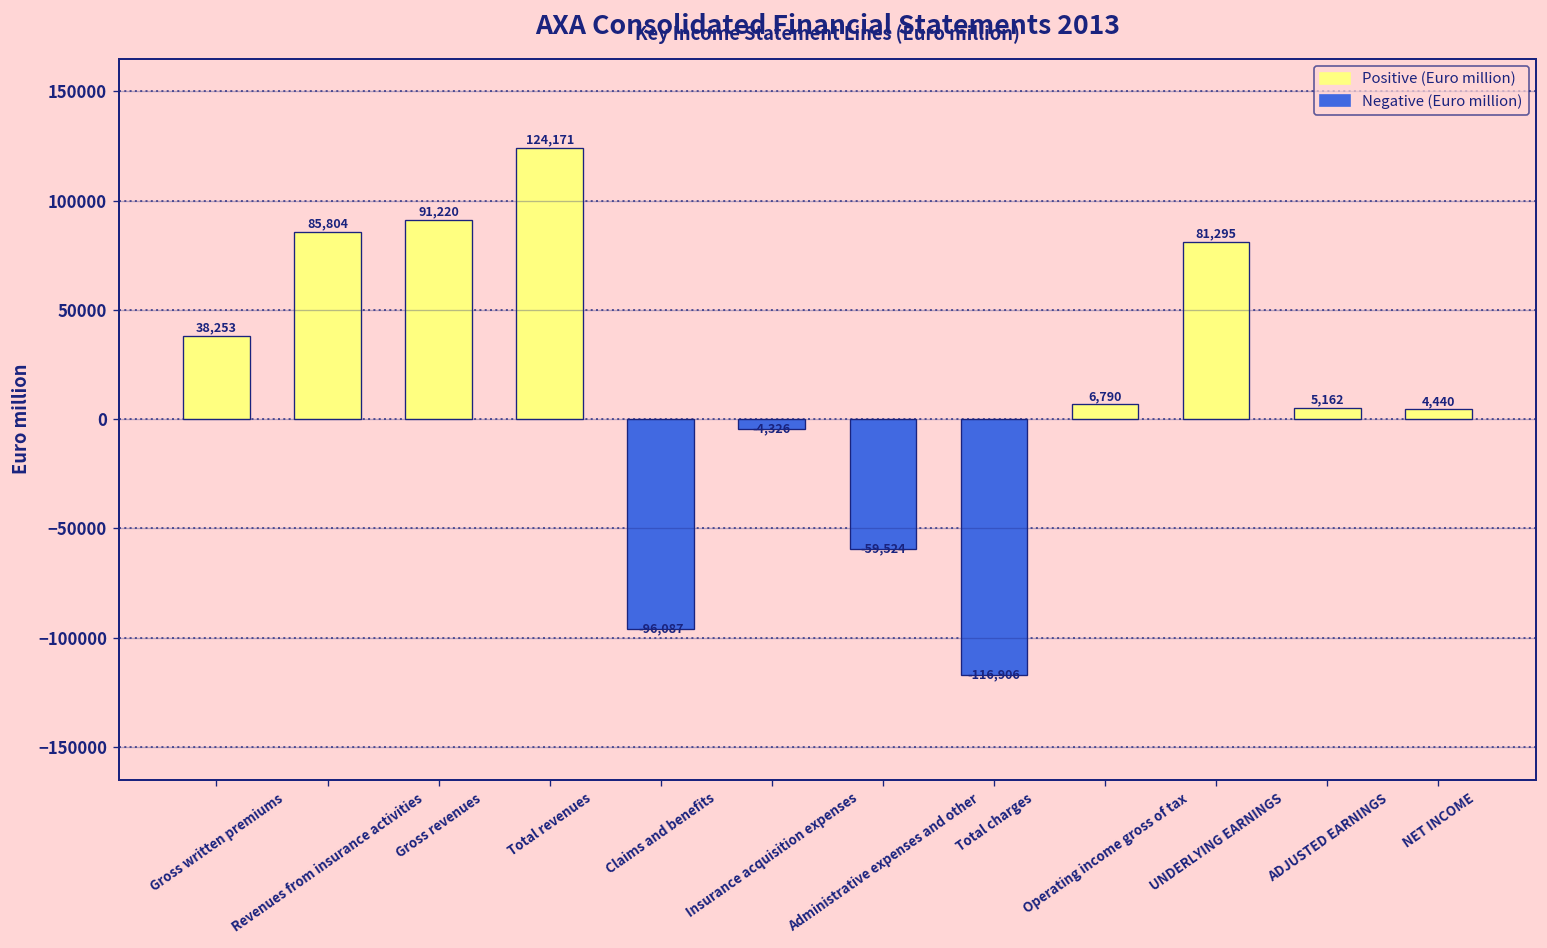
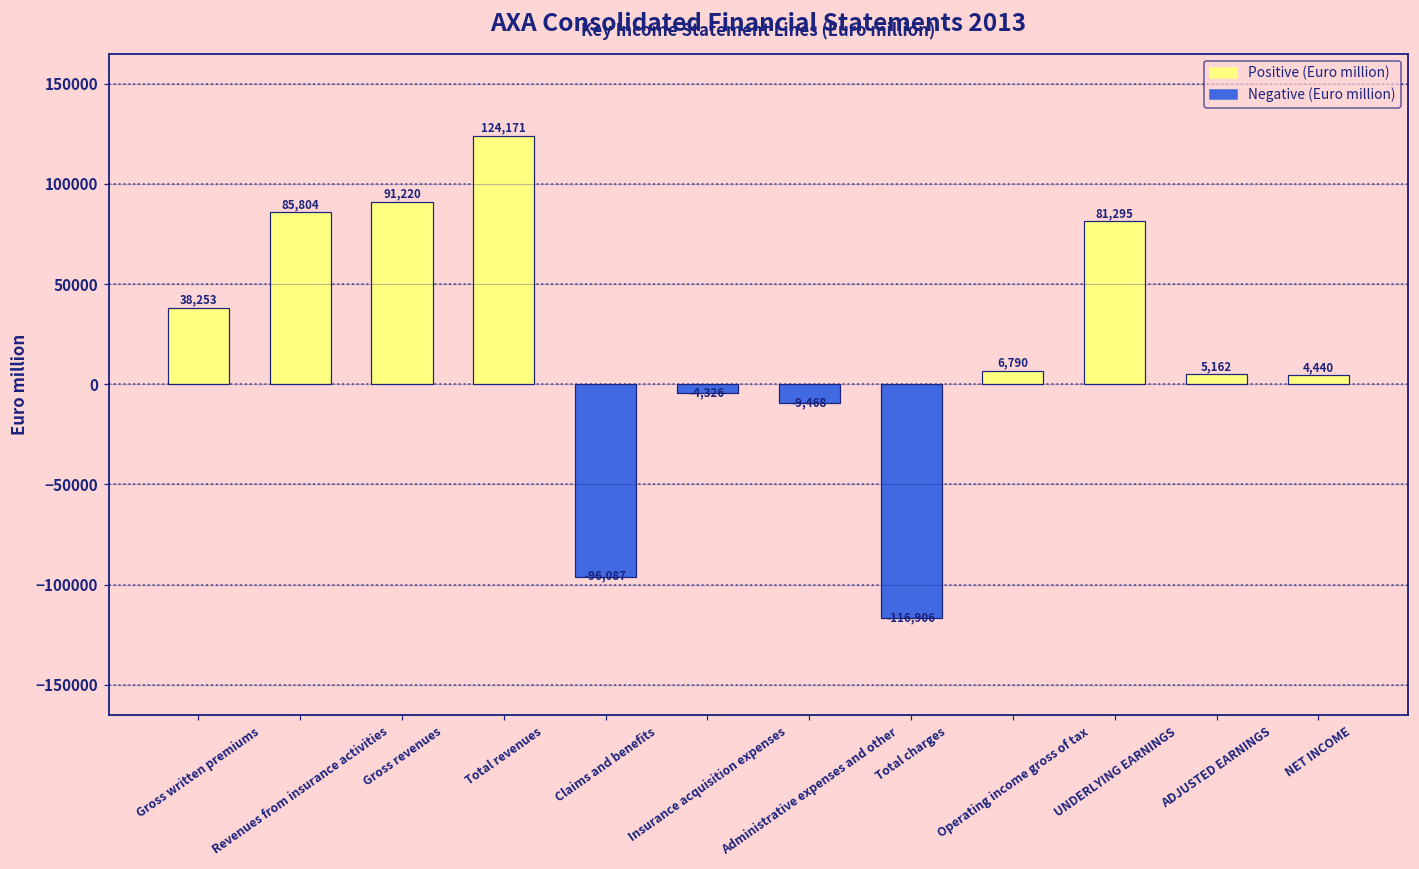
  {
    "Gross written premiums": "38,253",
    "Revenues from insurance activities": "85,804",
    "Gross revenues": "91,220",
    "Total revenues": "124,171",
    "Claims and benefits": "-96,087",
    "Insurance acquisition expenses": "-4,326",
-   "Administrative expenses and other": "-59,524",
+   "Administrative expenses and other": "-9,468",
    "Total charges": "-116,906",
    "Operating income gross of tax": "6,790",
    "UNDERLYING EARNINGS": "81,295",
    "ADJUSTED EARNINGS": "5,162",
    "NET INCOME": "4,440"
  }
